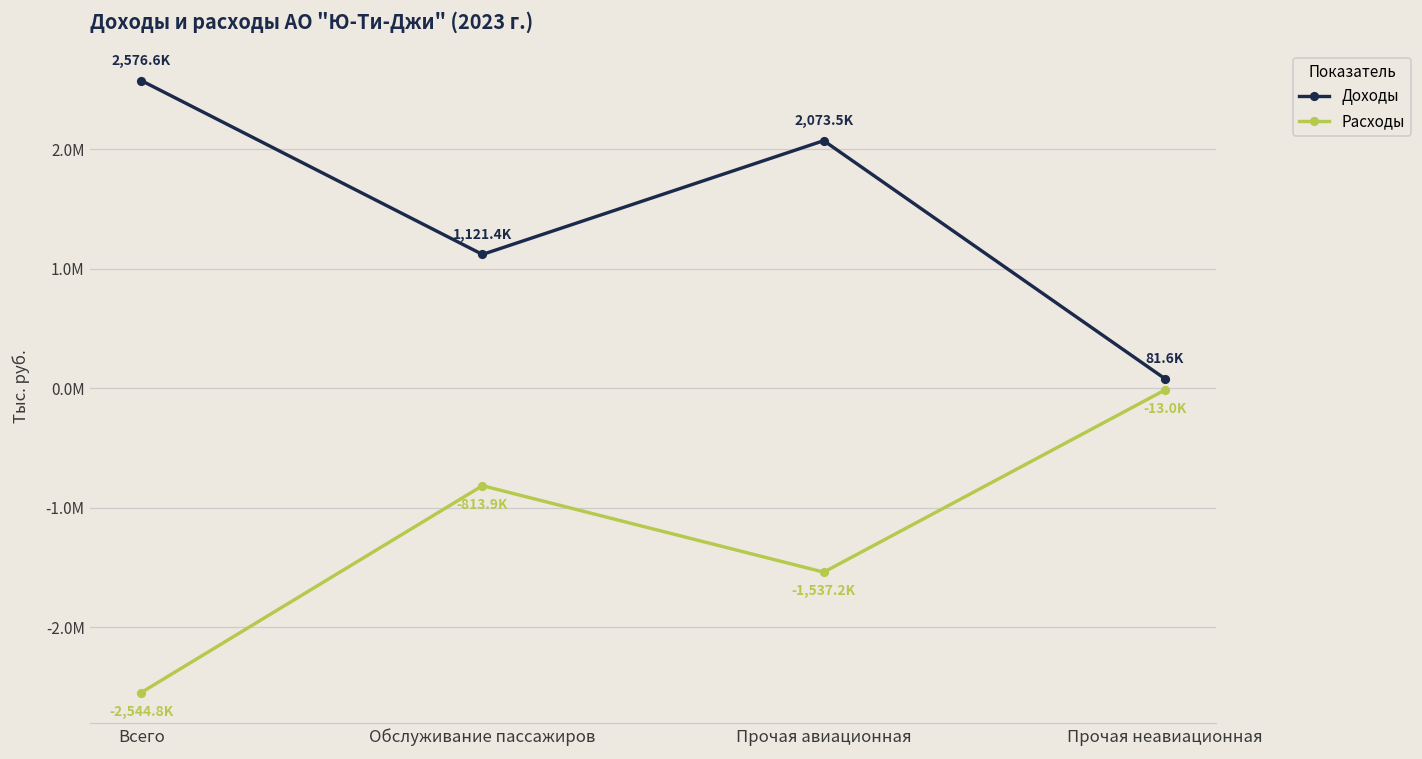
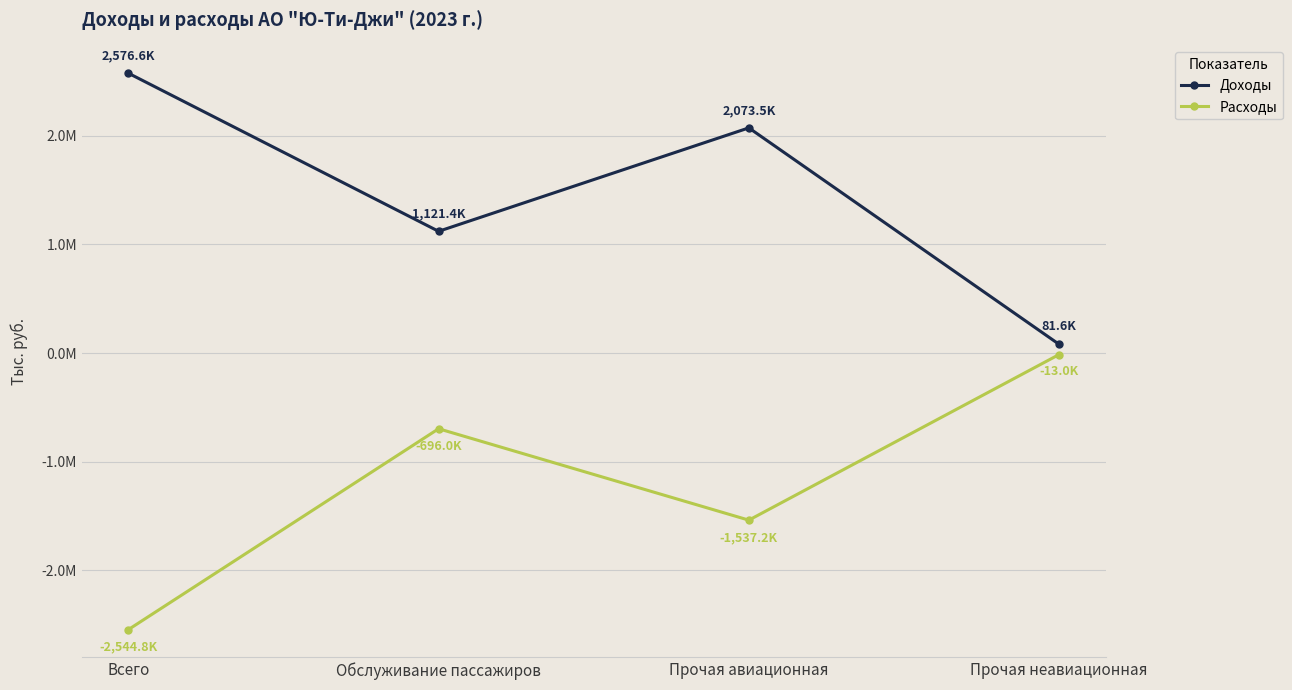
  {
    "Доходы": {
      "Всего": "2,576.6K",
      "Обслуживание пассажиров": "1,121.4K",
      "Прочая авиационная": "2,073.5K",
      "Прочая неавиационная": "81.6K"
    },
    "Расходы": {
      "Всего": "-2,544.8K",
-     "Обслуживание пассажиров": "-813.9K",
+     "Обслуживание пассажиров": "-696.0K",
      "Прочая авиационная": "-1,537.2K",
      "Прочая неавиационная": "-13.0K"
    }
  }
